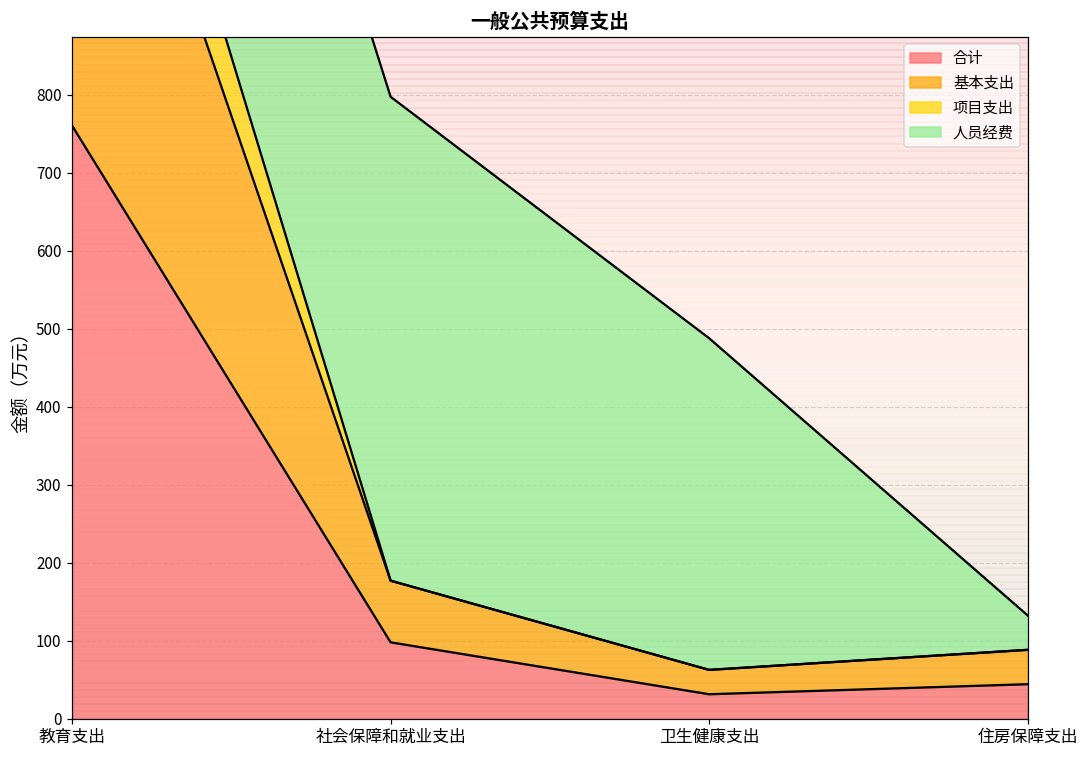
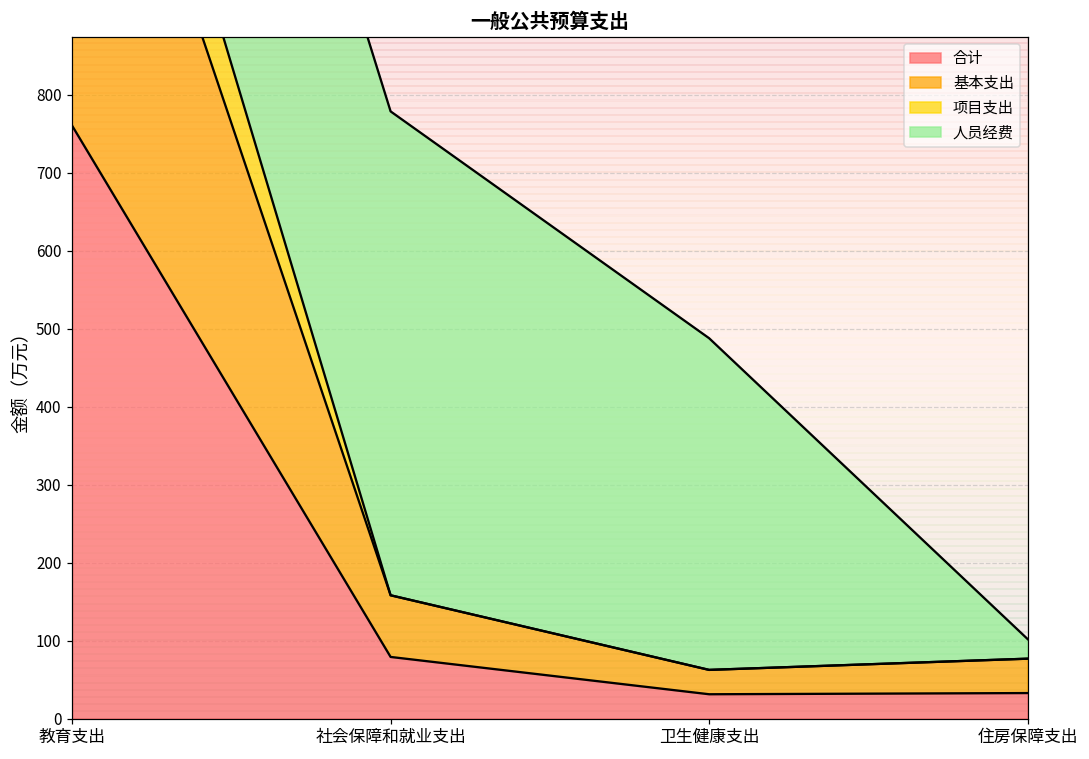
  {
    "合计": {
      "教育支出": 760,
-     "社会保障和就业支出": 100,
+     "社会保障和就业支出": 80,
      "卫生健康支出": 30,
-     "住房保障支出": 40
+     "住房保障支出": 30
    },
    "人员经费": {
      "社会保障和就业支出": 620,
      "卫生健康支出": 430,
-     "住房保障支出": 40
+     "住房保障支出": 30
    }
  }
